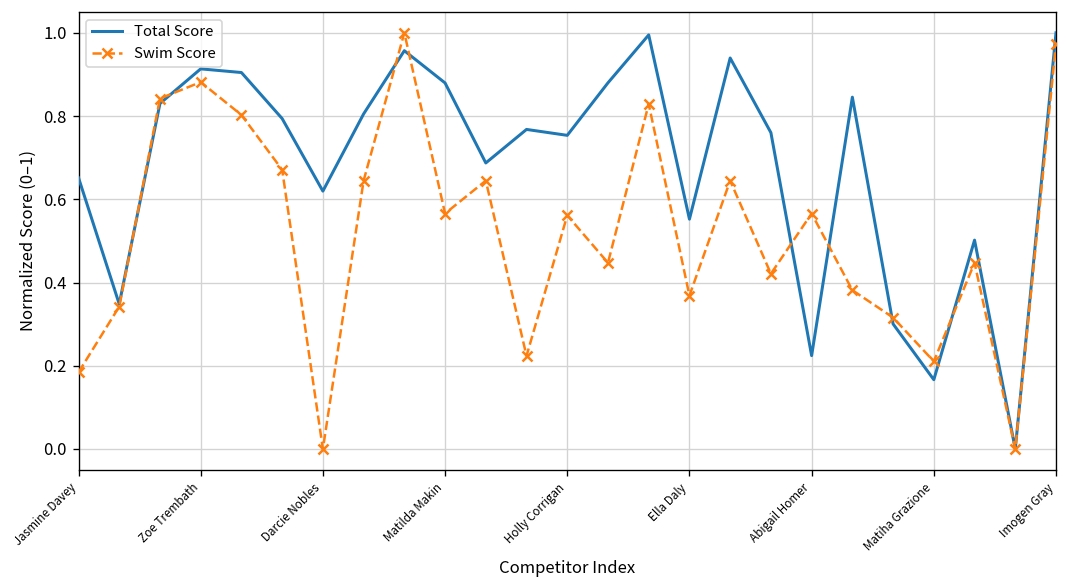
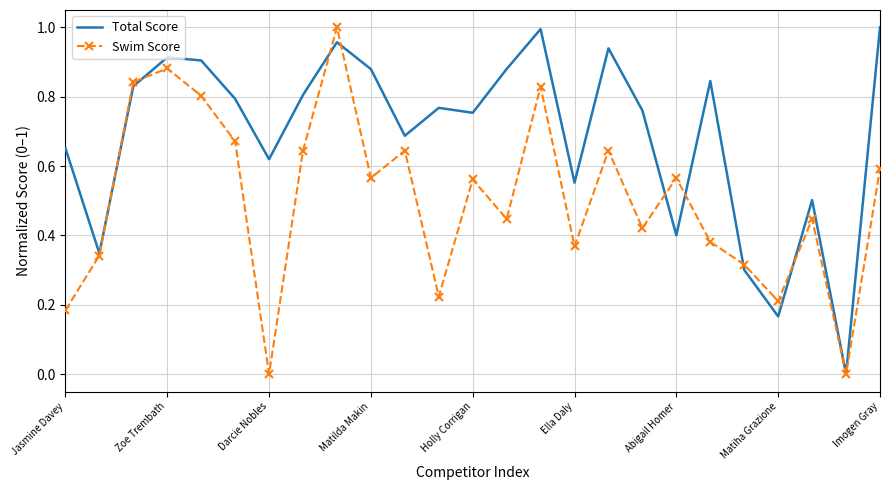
  {
    "Total Score": {
      "Jasmine Davey": 0.65,
      "Darcie Nobles": 0.62,
      "Matilda Makin": 0.88,
      "Holly Corrigan": 0.75,
      "Ella Daly": 0.55,
-     "Abigail Homer": 0.22,
+     "Abigail Homer": 0.40,
      "Matiha Grazione": 0.17,
      "Imogen Gray": 1.00
    },
    "Swim Score": {
      "Jasmine Davey": 0.18,
      "Zoe Trembath": 0.88,
      "Darcie Nobles": 0.00,
      "Matilda Makin": 0.57,
      "Holly Corrigan": 0.56,
      "Ella Daly": 0.37,
      "Abigail Homer": 0.57,
      "Matiha Grazione": 0.21,
-     "Imogen Gray": 0.97
+     "Imogen Gray": 0.59
    }
  }
